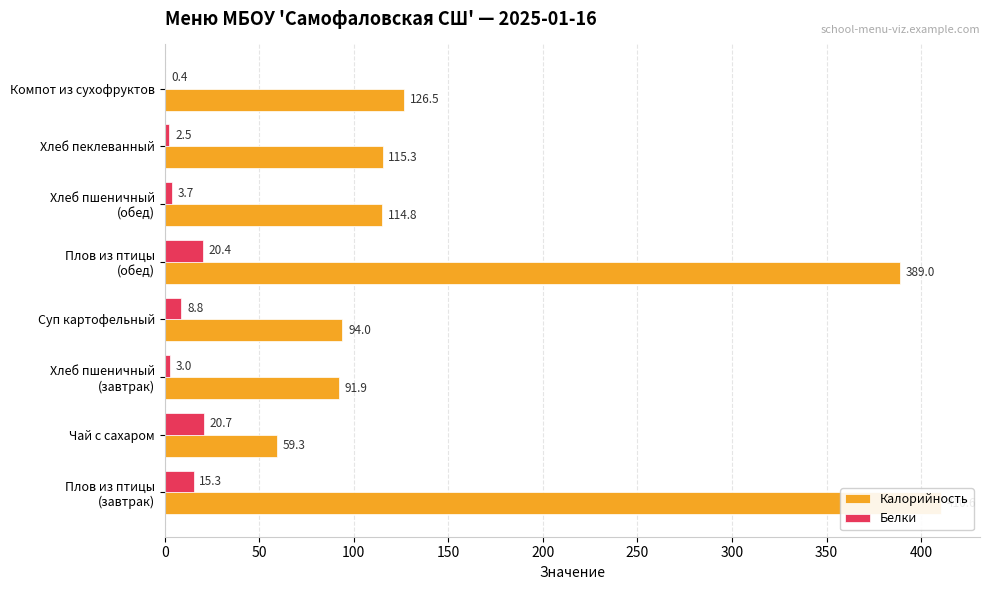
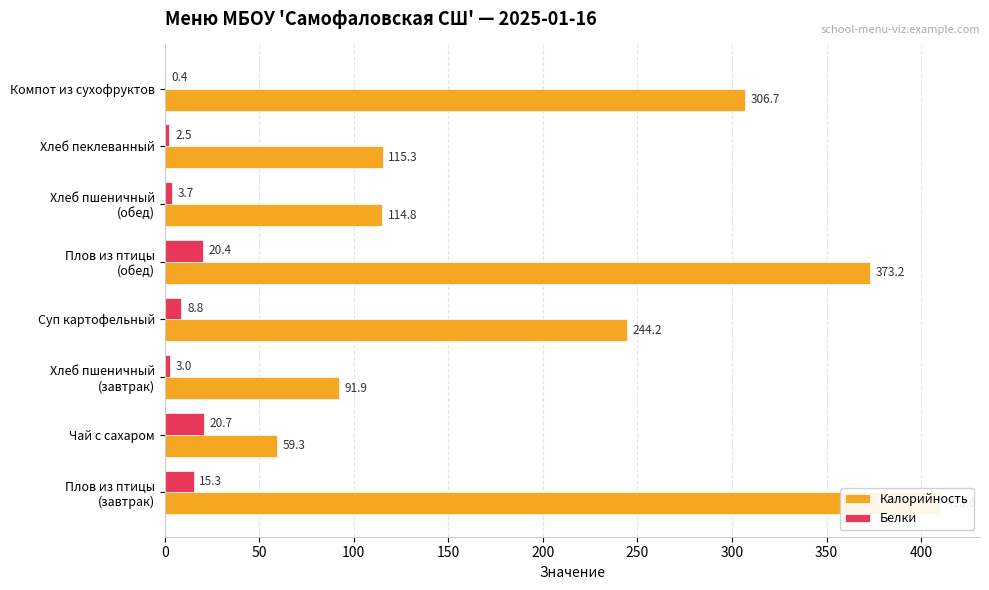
  {
    "Калорийность": {
-     "Компот из сухофруктов": 126.5,
+     "Компот из сухофруктов": 306.7,
      "Хлеб пеклеванный": 115.3,
      "Хлеб пшеничный (обед)": 114.8,
-     "Плов из птицы (обед)": 389.0,
-     "Суп картофельный": 94.0,
+     "Плов из птицы (обед)": 373.2,
+     "Суп картофельный": 244.2,
      "Хлеб пшеничный (завтрак)": 91.9,
      "Чай с сахаром": 59.3
    },
    "Белки": {
      "Компот из сухофруктов": 0.4,
      "Хлеб пеклеванный": 2.5,
      "Хлеб пшеничный (обед)": 3.7,
      "Плов из птицы (обед)": 20.4,
      "Суп картофельный": 8.8,
      "Хлеб пшеничный (завтрак)": 3.0,
      "Чай с сахаром": 20.7,
      "Плов из птицы (завтрак)": 15.3
    }
  }
